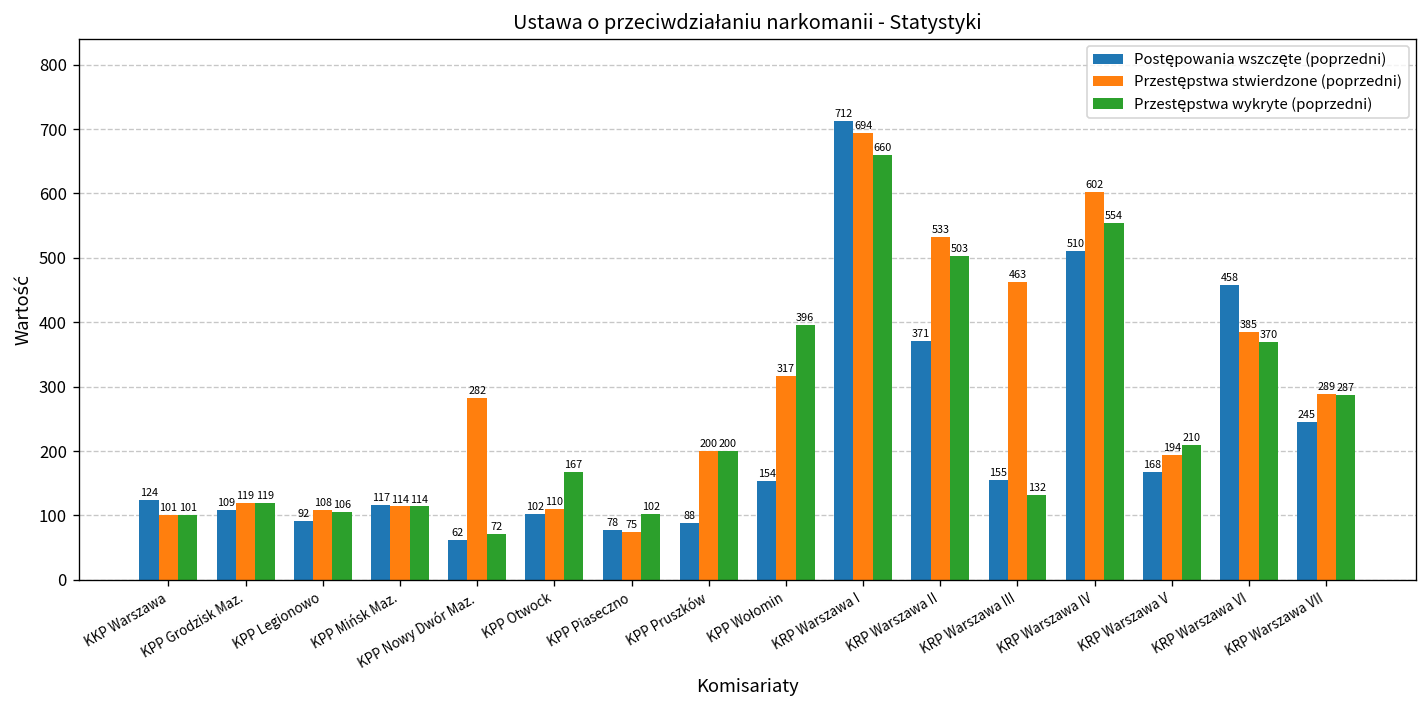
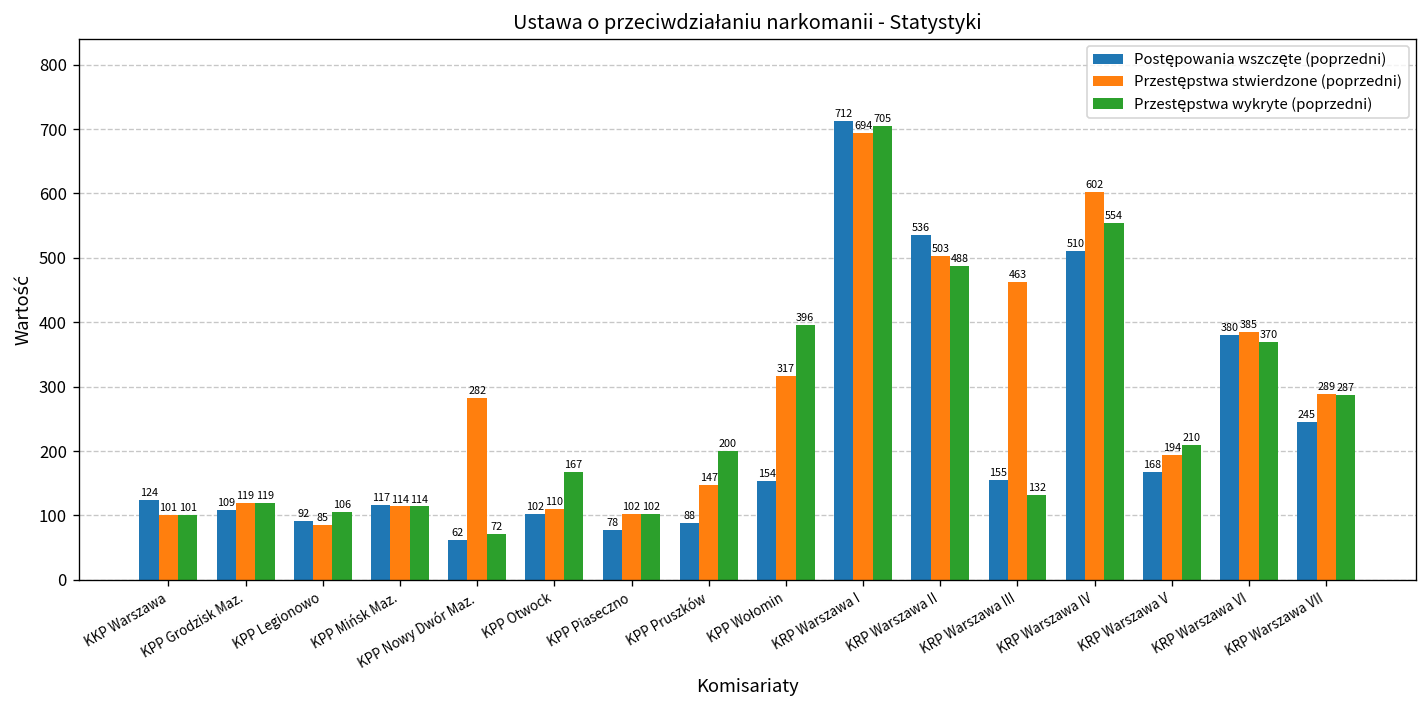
  {
    "Postępowania wszczęte (poprzedni)": {
      "KKP Warszawa": 124,
      "KPP Grodzisk Maz.": 109,
      "KPP Legionowo": 92,
      "KPP Mińsk Maz.": 117,
      "KPP Nowy Dwór Maz.": 62,
      "KPP Otwock": 102,
      "KPP Piaseczno": 78,
      "KPP Pruszków": 88,
      "KPP Wołomin": 154,
      "KRP Warszawa I": 712,
-     "KRP Warszawa II": 371,
+     "KRP Warszawa II": 536,
      "KRP Warszawa III": 155,
      "KRP Warszawa IV": 510,
      "KRP Warszawa V": 168,
-     "KRP Warszawa VI": 458,
+     "KRP Warszawa VI": 380,
      "KRP Warszawa VII": 245
    },
    "Przestępstwa stwierdzone (poprzedni)": {
      "KKP Warszawa": 101,
      "KPP Grodzisk Maz.": 119,
-     "KPP Legionowo": 108,
+     "KPP Legionowo": 85,
      "KPP Mińsk Maz.": 114,
      "KPP Nowy Dwór Maz.": 282,
      "KPP Otwock": 110,
-     "KPP Piaseczno": 75,
-     "KPP Pruszków": 200,
+     "KPP Piaseczno": 102,
+     "KPP Pruszków": 147,
      "KPP Wołomin": 317,
      "KRP Warszawa I": 694,
-     "KRP Warszawa II": 533,
+     "KRP Warszawa II": 503,
      "KRP Warszawa III": 463,
      "KRP Warszawa IV": 602,
      "KRP Warszawa V": 194,
      "KRP Warszawa VI": 385,
      "KRP Warszawa VII": 289
    },
    "Przestępstwa wykryte (poprzedni)": {
      "KKP Warszawa": 101,
      "KPP Grodzisk Maz.": 119,
      "KPP Legionowo": 106,
      "KPP Mińsk Maz.": 114,
      "KPP Nowy Dwór Maz.": 72,
      "KPP Otwock": 167,
      "KPP Piaseczno": 102,
      "KPP Pruszków": 200,
      "KPP Wołomin": 396,
-     "KRP Warszawa I": 660,
-     "KRP Warszawa II": 503,
+     "KRP Warszawa I": 705,
+     "KRP Warszawa II": 488,
      "KRP Warszawa III": 132,
      "KRP Warszawa IV": 554,
      "KRP Warszawa V": 210,
      "KRP Warszawa VI": 370,
      "KRP Warszawa VII": 287
    }
  }
